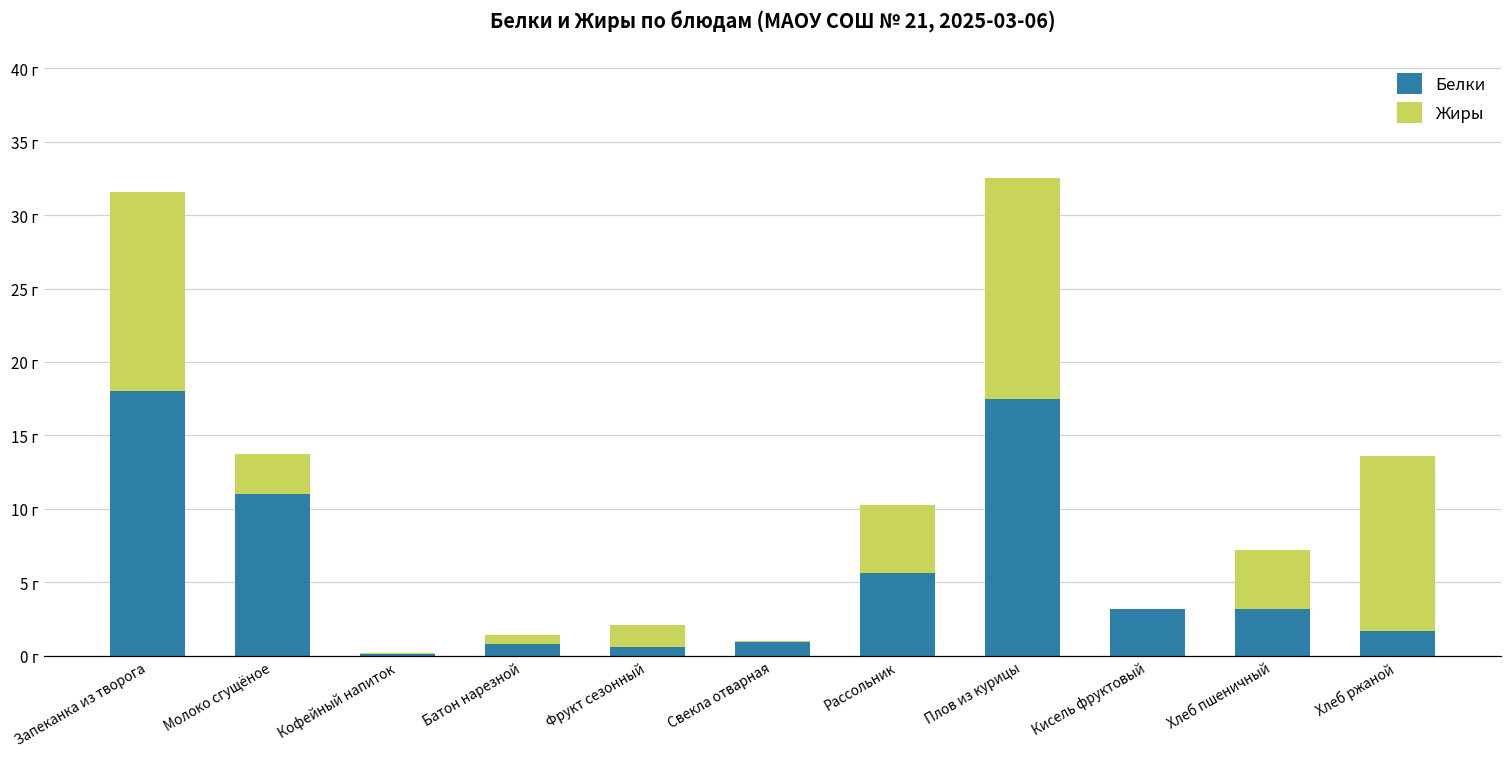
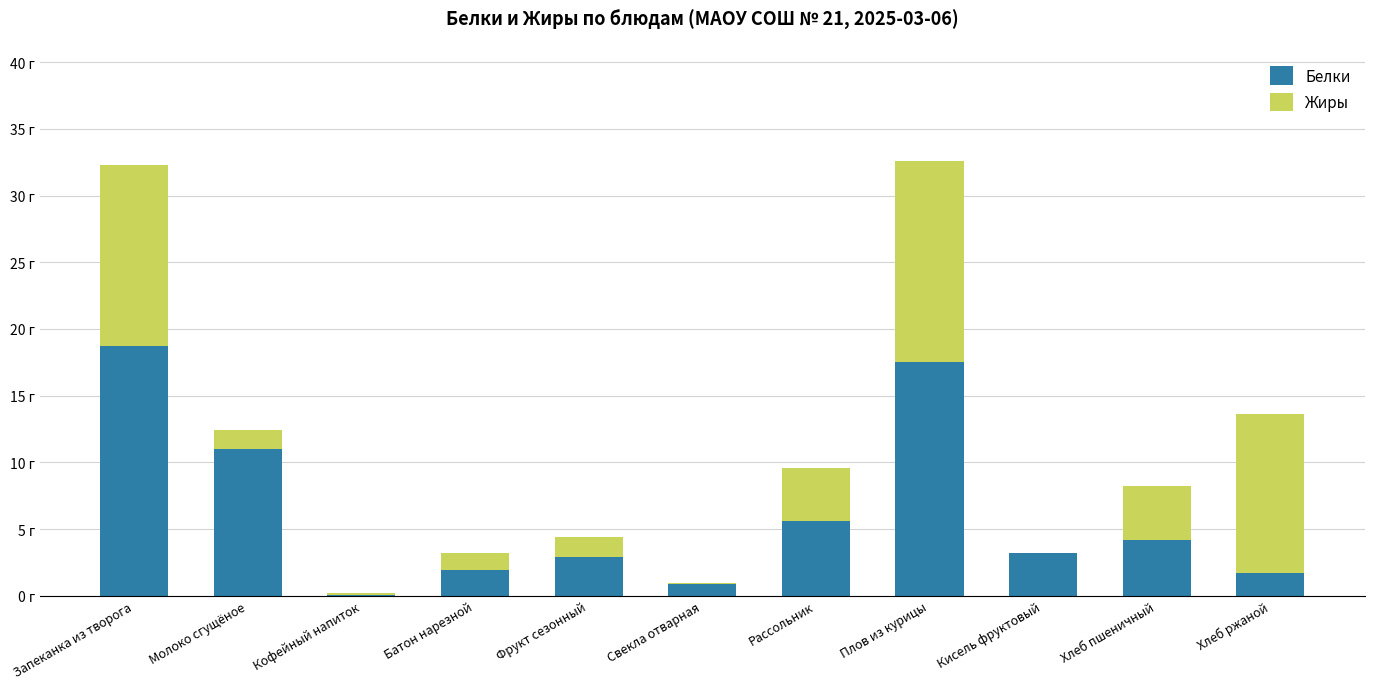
  {
    "Белки": {
-     "Запеканка из творога": "18.0 г",
+     "Запеканка из творога": "18.7 г",
      "Молоко сгущёное": "11.0 г",
-     "Батон нарезной": "0.8 г",
-     "Фрукт сезонный": "0.6 г",
+     "Батон нарезной": "2.0 г",
+     "Фрукт сезонный": "2.9 г",
      "Свекла отварная": "0.9 г",
      "Рассольник": "5.6 г",
      "Плов из курицы": "17.5 г",
      "Кисель фруктовый": "3.2 г",
-     "Хлеб пшеничный": "3.2 г",
+     "Хлеб пшеничный": "4.2 г",
      "Хлеб ржаной": "1.7 г"
    },
    "Жиры": {
      "Запеканка из творога": "13.6 г",
-     "Молоко сгущёное": "2.7 г",
-     "Батон нарезной": "0.6 г",
+     "Молоко сгущёное": "1.4 г",
+     "Батон нарезной": "1.3 г",
      "Фрукт сезонный": "1.5 г",
-     "Рассольник": "4.6 г",
+     "Рассольник": "4.0 г",
      "Плов из курицы": "15.1 г",
      "Кисель фруктовый": "0.0 г",
      "Хлеб пшеничный": "4.0 г",
      "Хлеб ржаной": "11.9 г"
    }
  }
